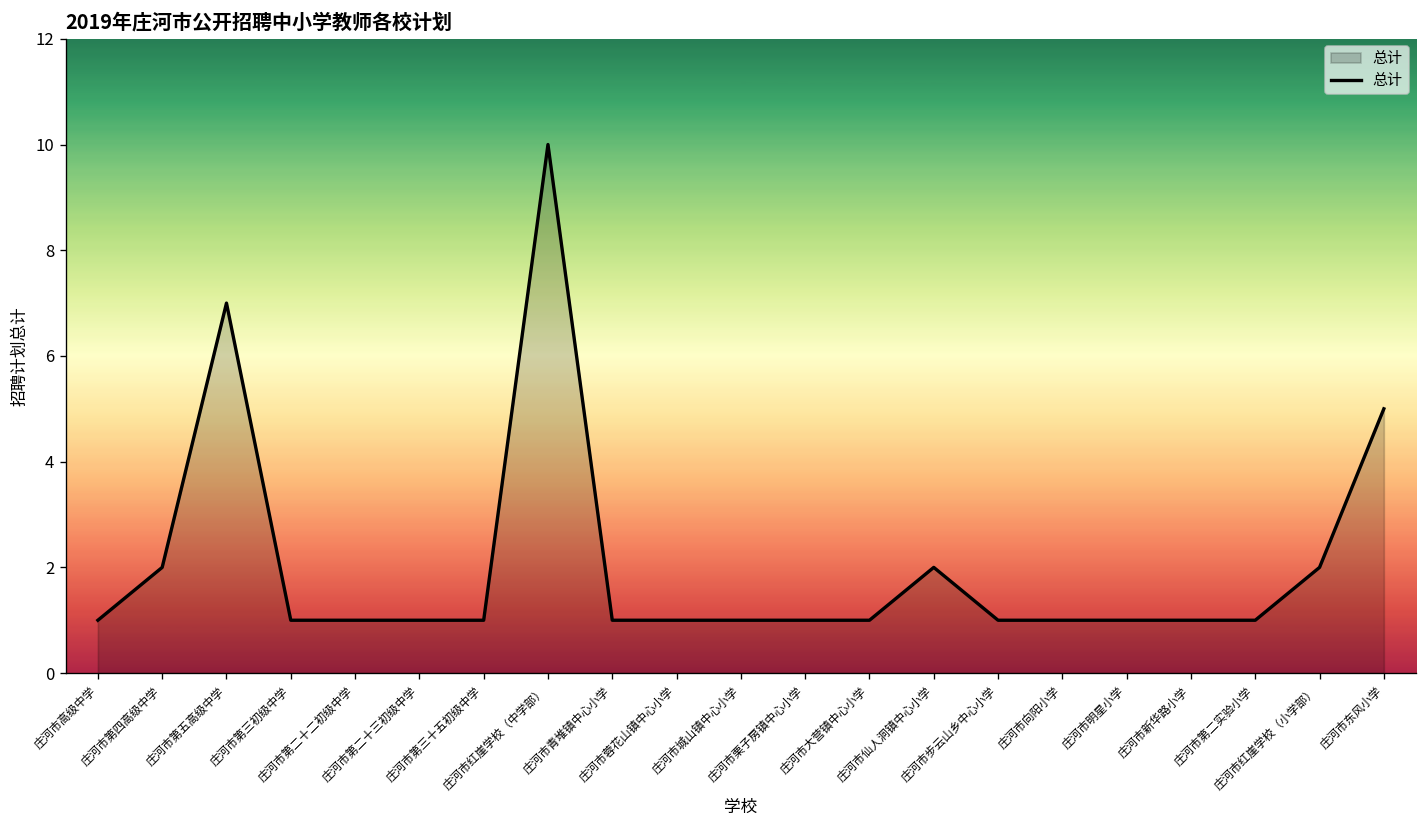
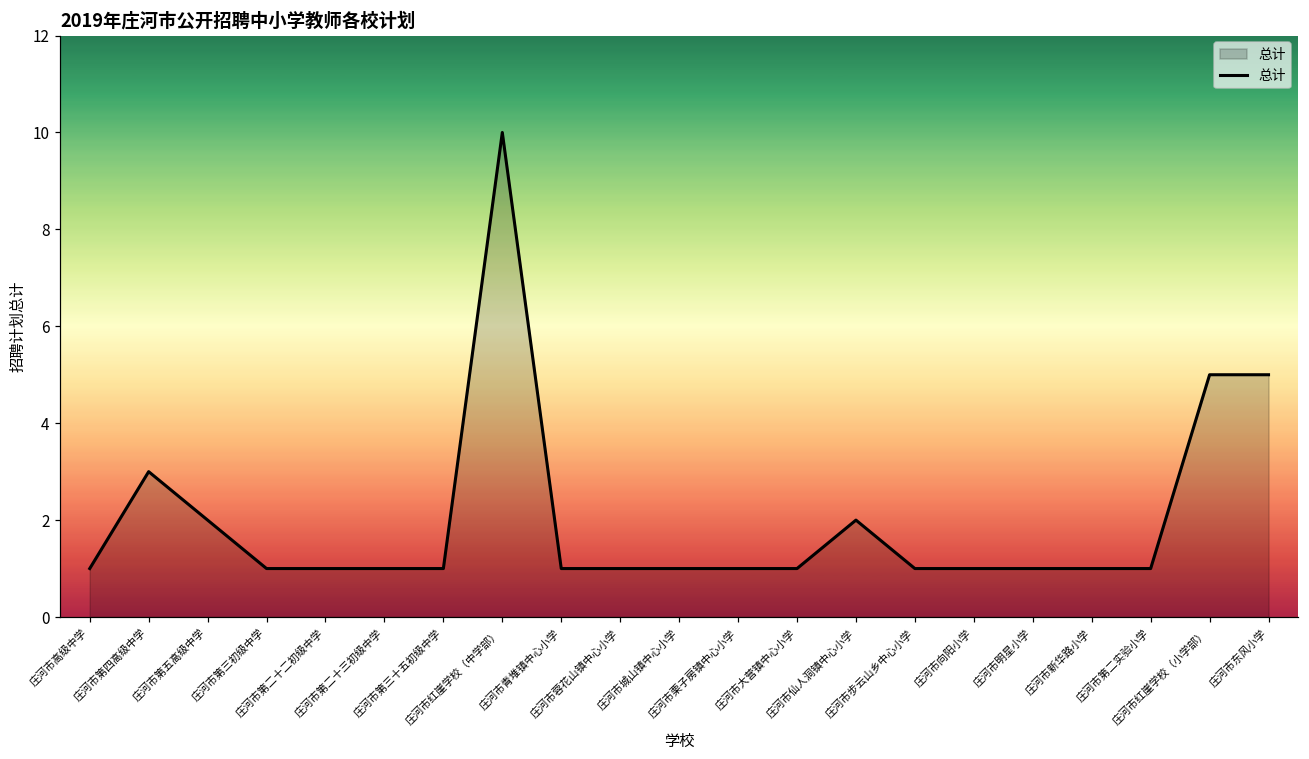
  {
    "庄河市高级中学": 1,
-   "庄河市第四高级中学": 2,
-   "庄河市第五高级中学": 7,
+   "庄河市第四高级中学": 3,
+   "庄河市第五高级中学": 2,
    "庄河市第三初级中学": 1,
    "庄河市第二十二初级中学": 1,
    "庄河市第二十三初级中学": 1,
    "庄河市第三十五初级中学": 1,
    "庄河市红崖学校（中学部）": 10,
    "庄河市青堆镇中心小学": 1,
    "庄河市蓉花山镇中心小学": 1,
    "庄河市城山镇中心小学": 1,
    "庄河市栗子房镇中心小学": 1,
    "庄河市大营镇中心小学": 1,
    "庄河市仙人洞镇中心小学": 2,
    "庄河市步云山乡中心小学": 1,
    "庄河市向阳小学": 1,
    "庄河市明星小学": 1,
    "庄河市新华路小学": 1,
    "庄河市第二实验小学": 1,
-   "庄河市红崖学校（小学部）": 2,
+   "庄河市红崖学校（小学部）": 5,
    "庄河市东风小学": 5
  }
